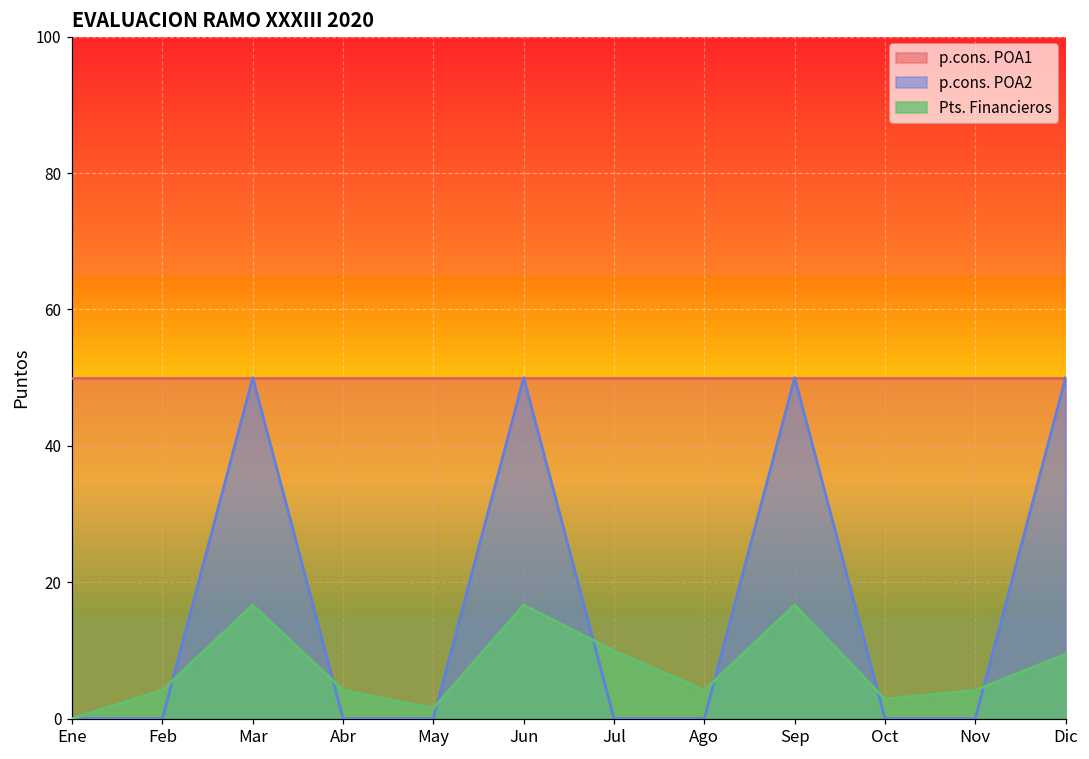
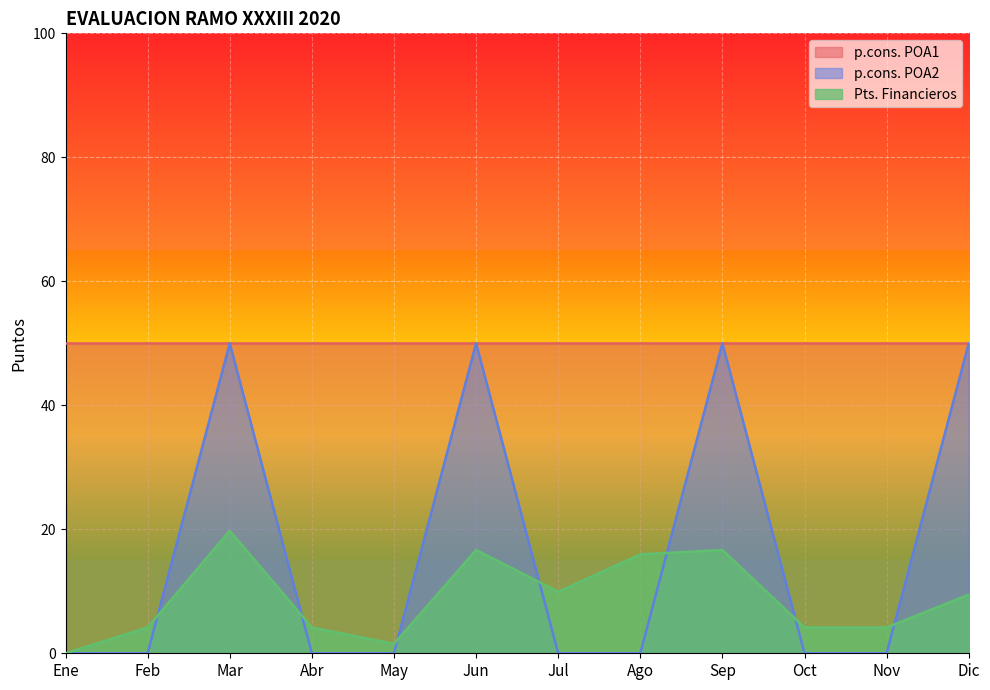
  {
    "p.cons. POA1": {
      "Ene": 50,
      "Feb": 50,
      "Abr": 50,
      "May": 50,
      "Jul": 50,
      "Ago": 50,
      "Oct": 50,
      "Nov": 50
    },
    "p.cons. POA2": {
      "Feb": 0,
      "Abr": 0,
      "May": 0,
      "Jul": 0,
      "Ago": 0,
      "Oct": 0,
      "Nov": 0
    },
    "Pts. Financieros": {
      "Feb": 4,
-     "Mar": 17,
+     "Mar": 20,
      "Abr": 4,
      "May": 2,
      "Jun": 17,
      "Jul": 10,
-     "Ago": 4,
+     "Ago": 16,
      "Sep": 17,
-     "Oct": 3,
+     "Oct": 4,
      "Nov": 4,
      "Dic": 9
    }
  }
